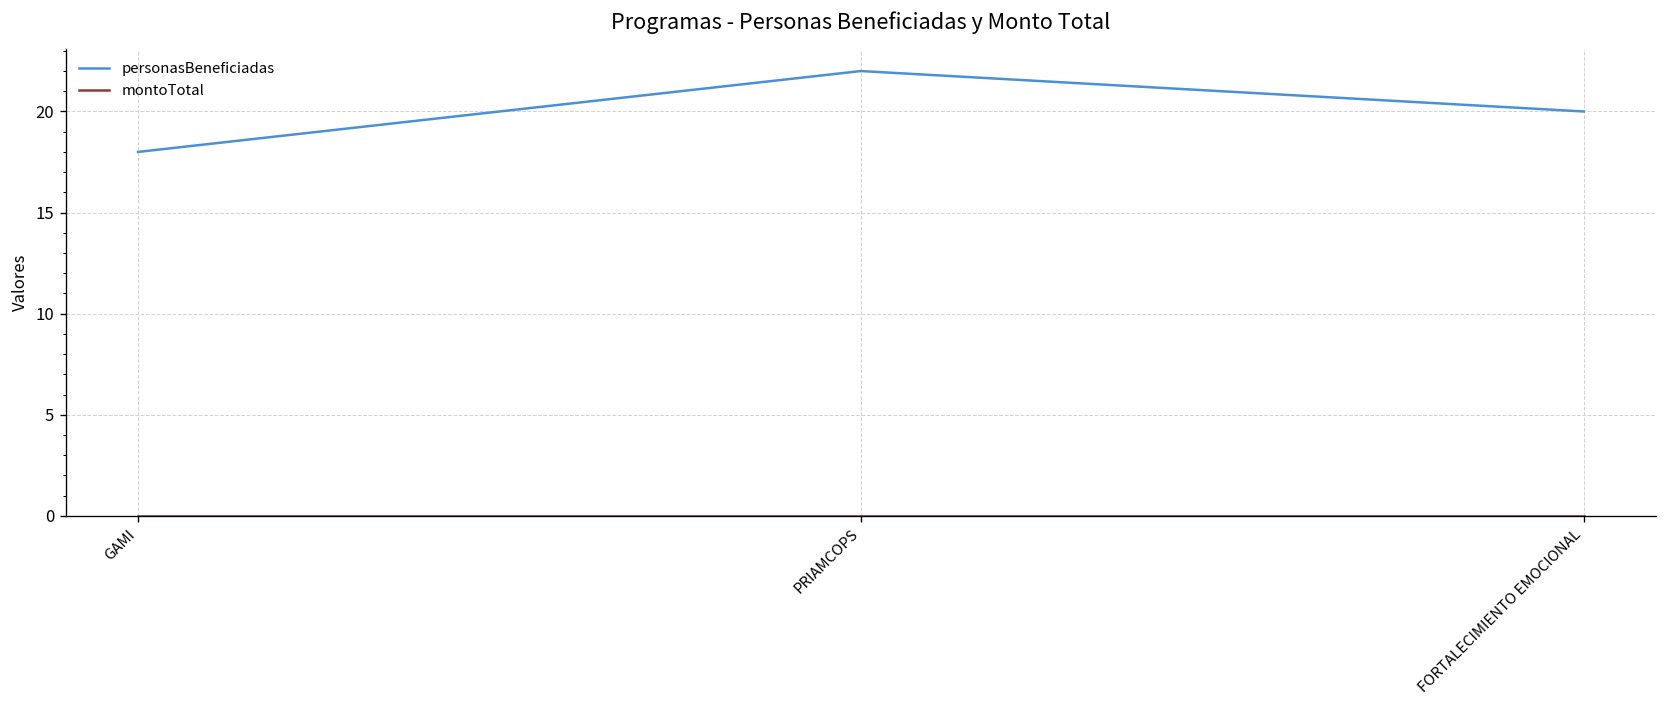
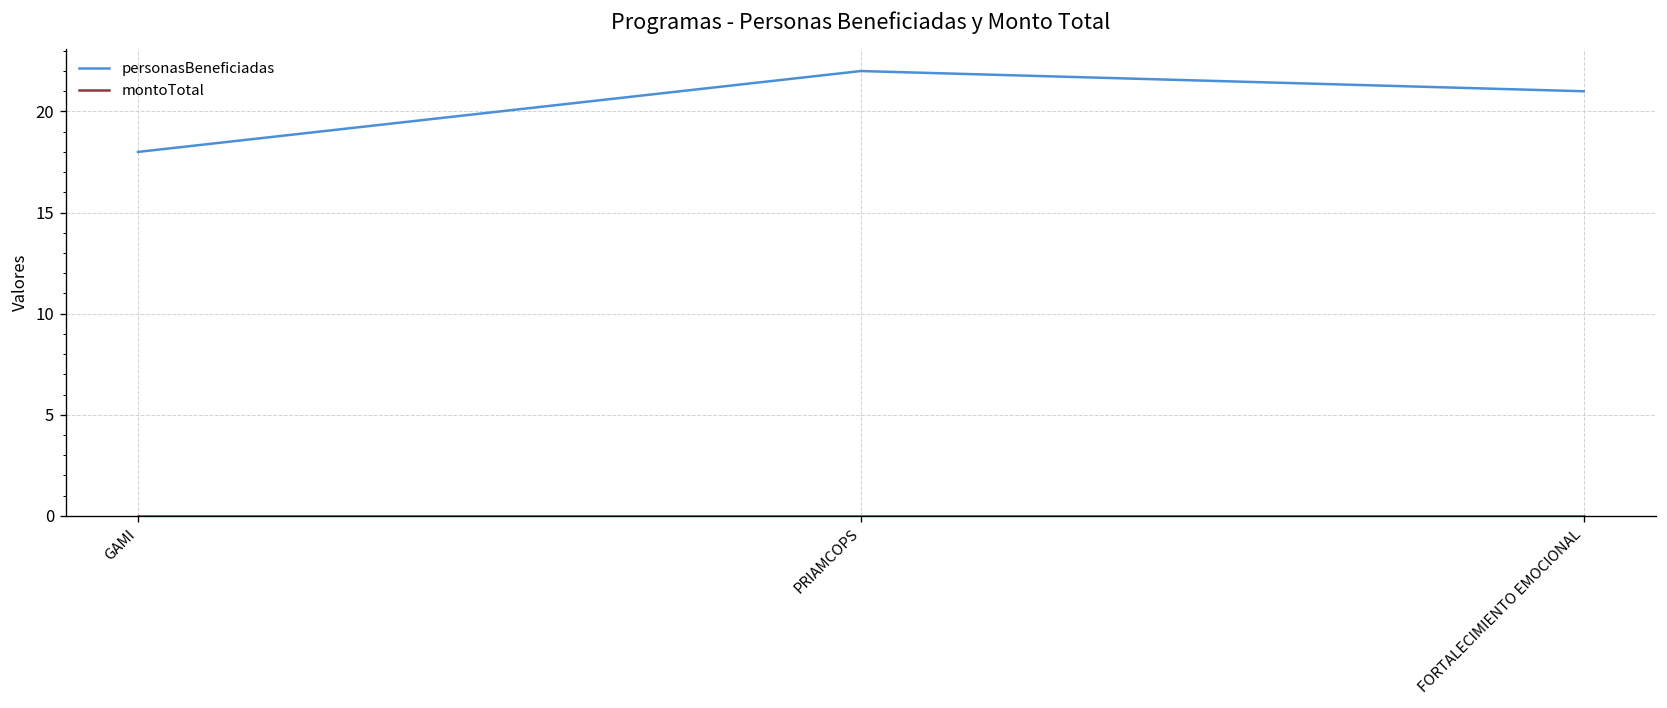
  {
    "personasBeneficiadas": {
      "GAMI": 18,
      "PRIAMCOPS": 22,
-     "FORTALECIMIENTO EMOCIONAL": 20
+     "FORTALECIMIENTO EMOCIONAL": 21
    },
    "montoTotal": {
      "GAMI": 0,
      "PRIAMCOPS": 0,
      "FORTALECIMIENTO EMOCIONAL": 0
    }
  }
